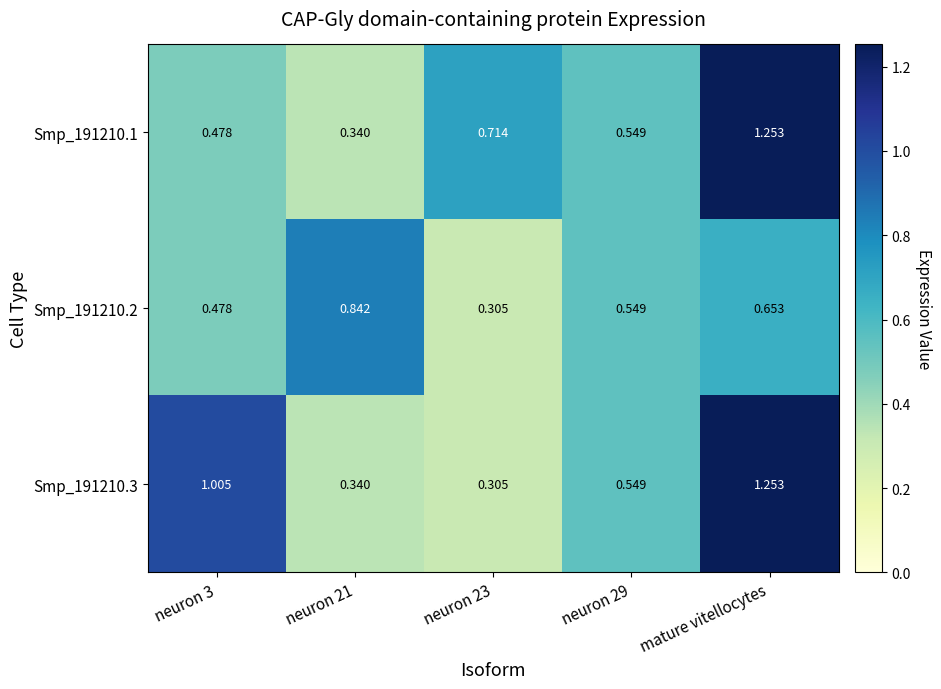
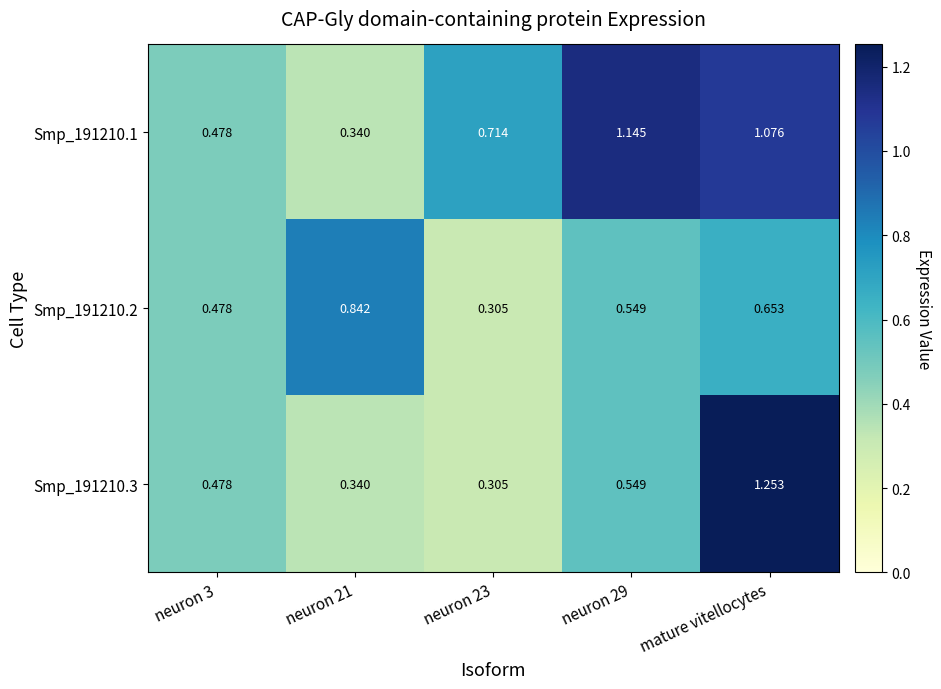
  {
    "Smp_191210.1": {
      "neuron 3": 0.478,
      "neuron 21": 0.340,
      "neuron 23": 0.714,
-     "neuron 29": 0.549,
-     "mature vitellocytes": 1.253
+     "neuron 29": 1.145,
+     "mature vitellocytes": 1.076
    },
    "Smp_191210.2": {
      "neuron 3": 0.478,
      "neuron 21": 0.842,
      "neuron 23": 0.305,
      "neuron 29": 0.549,
      "mature vitellocytes": 0.653
    },
    "Smp_191210.3": {
-     "neuron 3": 1.005,
+     "neuron 3": 0.478,
      "neuron 21": 0.340,
      "neuron 23": 0.305,
      "neuron 29": 0.549,
      "mature vitellocytes": 1.253
    }
  }
